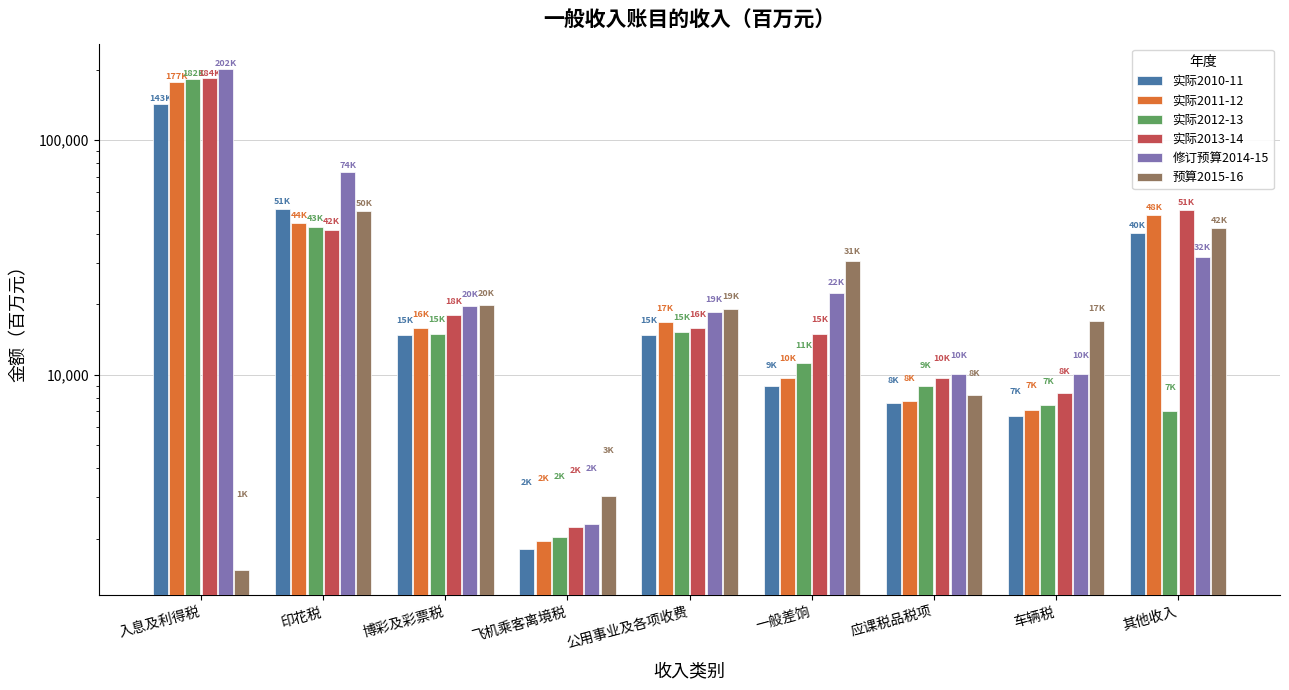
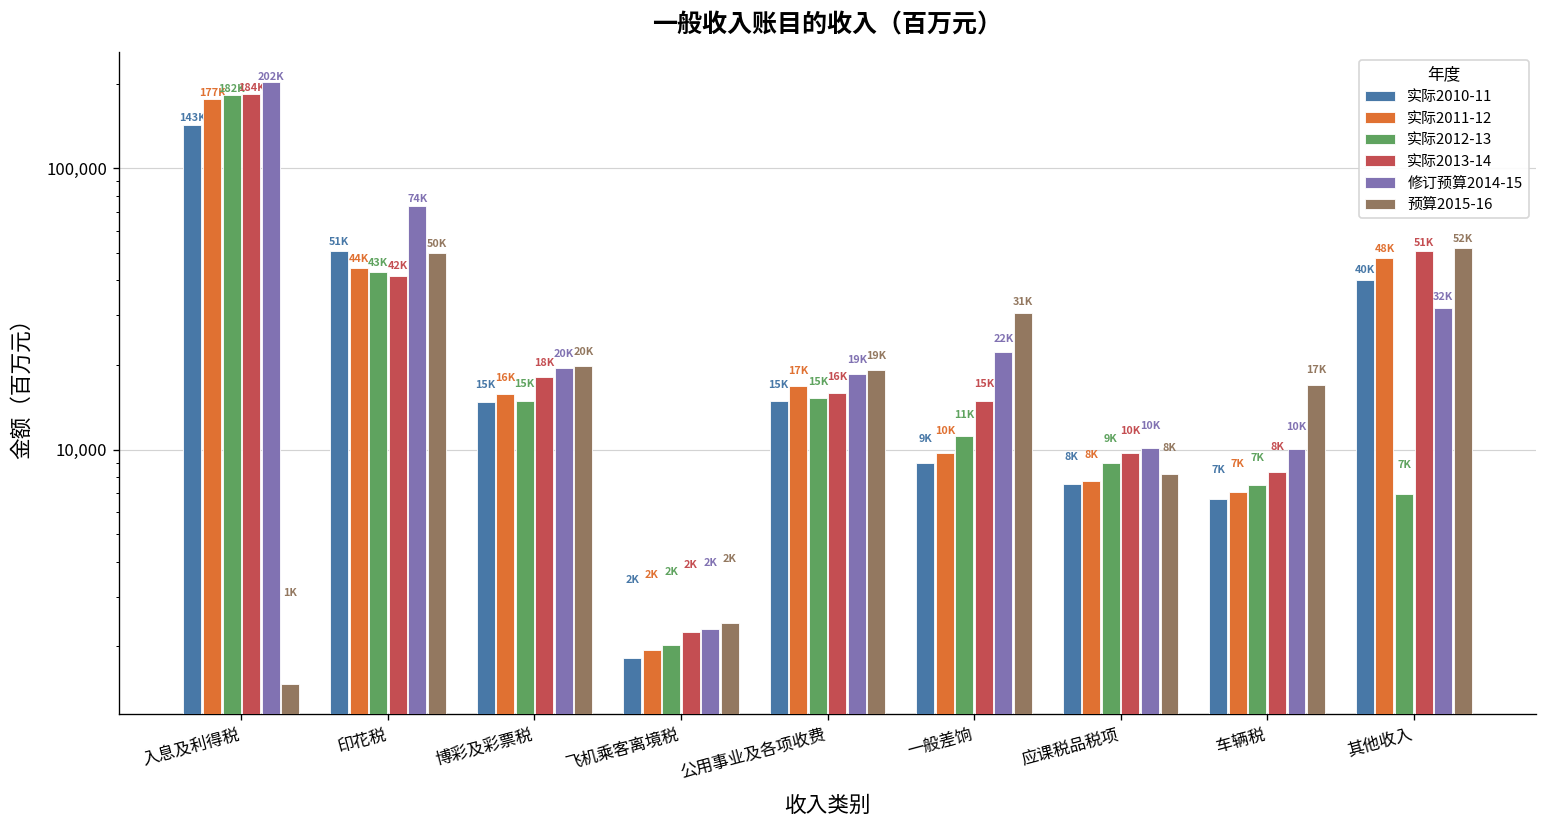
  {
    "实际2012-13": {
      "印花税": "43K",
      "博彩及彩票税": "15K",
      "公用事业及各项收费": "15K",
      "一般差饷": "11K",
      "应课税品税项": "9K",
      "车辆税": "7K",
      "其他收入": "7K"
    },
    "预算2015-16": {
      "印花税": "50K",
      "博彩及彩票税": "20K",
-     "飞机乘客离境税": "3K",
+     "飞机乘客离境税": "2K",
      "公用事业及各项收费": "19K",
      "一般差饷": "31K",
      "应课税品税项": "8K",
      "车辆税": "17K",
-     "其他收入": "42K"
+     "其他收入": "52K"
    }
  }
